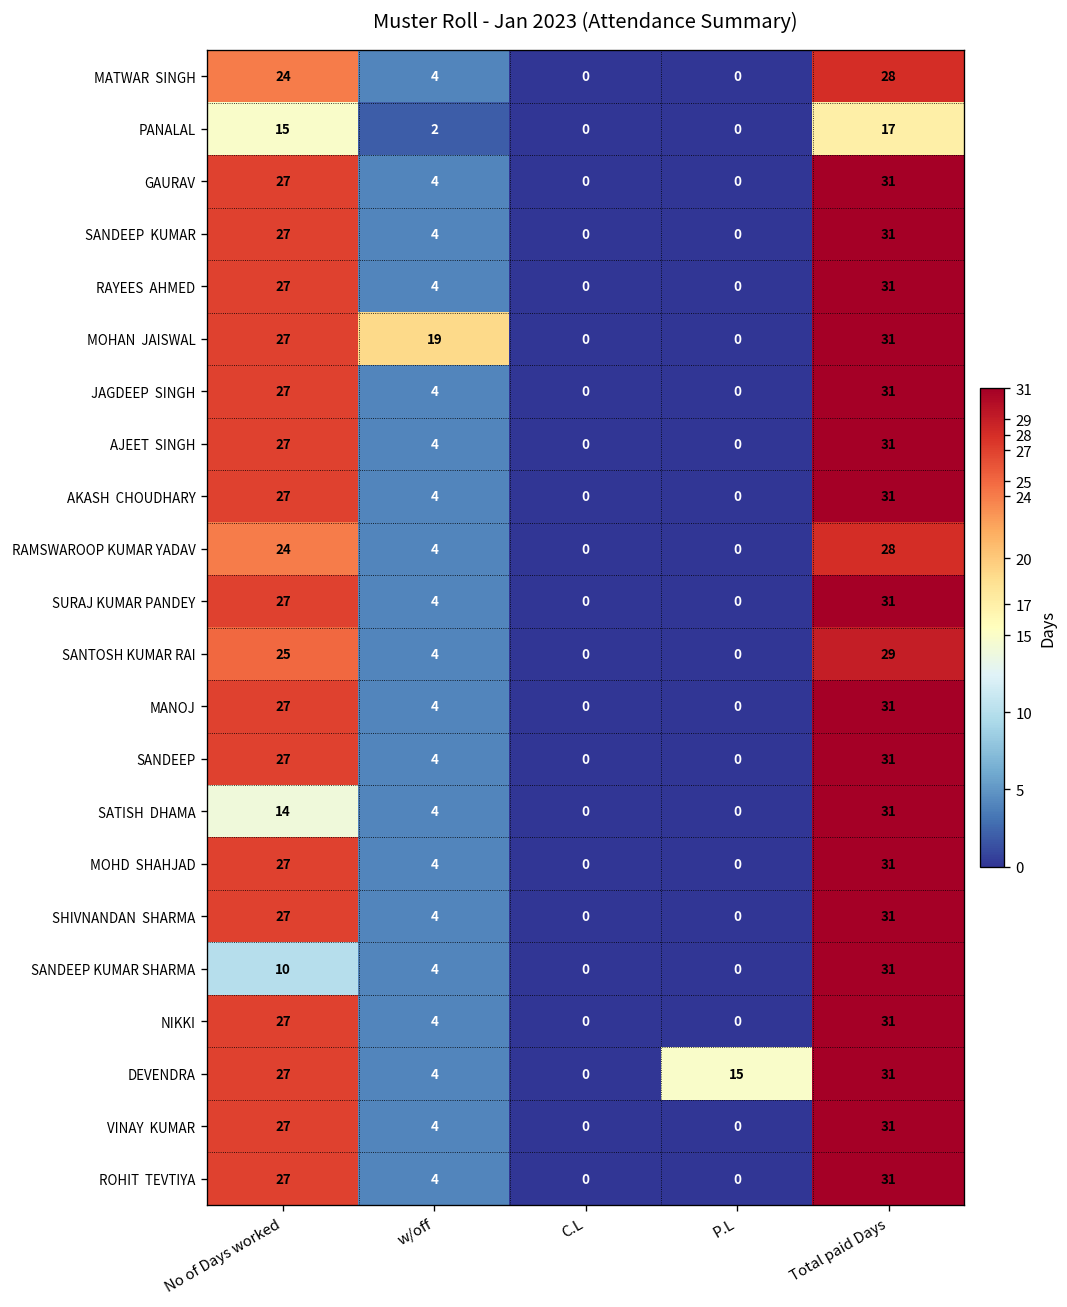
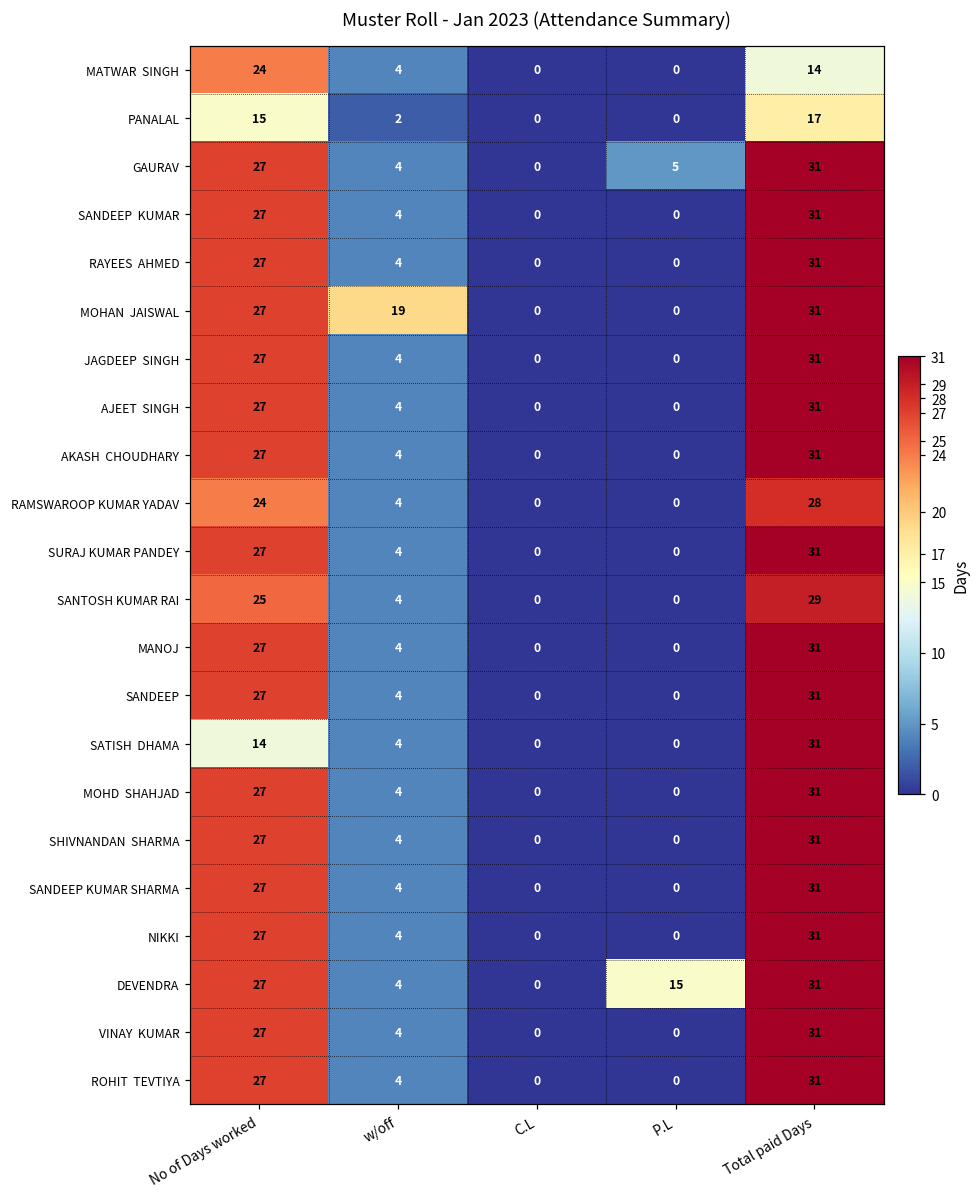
  {
    "MATWAR SINGH": {
      "No of Days worked": 24,
      "w/off": 4,
      "C.L": 0,
      "P.L": 0,
-     "Total paid Days": 28
+     "Total paid Days": 14
    },
    "PANALAL": {
      "No of Days worked": 15,
      "w/off": 2,
      "C.L": 0,
      "P.L": 0,
      "Total paid Days": 17
    },
    "GAURAV": {
      "No of Days worked": 27,
      "w/off": 4,
      "C.L": 0,
-     "P.L": 0,
+     "P.L": 5,
      "Total paid Days": 31
    },
    "SANDEEP KUMAR": {
      "No of Days worked": 27,
      "w/off": 4,
      "C.L": 0,
      "P.L": 0,
      "Total paid Days": 31
    },
    "RAYEES AHMED": {
      "No of Days worked": 27,
      "w/off": 4,
      "C.L": 0,
      "P.L": 0,
      "Total paid Days": 31
    },
    "MOHAN JAISWAL": {
      "No of Days worked": 27,
      "w/off": 19,
      "C.L": 0,
      "P.L": 0,
      "Total paid Days": 31
    },
    "JAGDEEP SINGH": {
      "No of Days worked": 27,
      "w/off": 4,
      "C.L": 0,
      "P.L": 0,
      "Total paid Days": 31
    },
    "AJEET SINGH": {
      "No of Days worked": 27,
      "w/off": 4,
      "C.L": 0,
      "P.L": 0,
      "Total paid Days": 31
    },
    "AKASH CHOUDHARY": {
      "No of Days worked": 27,
      "w/off": 4,
      "C.L": 0,
      "P.L": 0,
      "Total paid Days": 31
    },
    "RAMSWAROOP KUMAR YADAV": {
      "No of Days worked": 24,
      "w/off": 4,
      "C.L": 0,
      "P.L": 0,
      "Total paid Days": 28
    },
    "SURAJ KUMAR PANDEY": {
      "No of Days worked": 27,
      "w/off": 4,
      "C.L": 0,
      "P.L": 0,
      "Total paid Days": 31
    },
    "SANTOSH KUMAR RAI": {
      "No of Days worked": 25,
      "w/off": 4,
      "C.L": 0,
      "P.L": 0,
      "Total paid Days": 29
    },
    "MANOJ": {
      "No of Days worked": 27,
      "w/off": 4,
      "C.L": 0,
      "P.L": 0,
      "Total paid Days": 31
    },
    "SANDEEP": {
      "No of Days worked": 27,
      "w/off": 4,
      "C.L": 0,
      "P.L": 0,
      "Total paid Days": 31
    },
    "SATISH DHAMA": {
      "No of Days worked": 14,
      "w/off": 4,
      "C.L": 0,
      "P.L": 0,
      "Total paid Days": 31
    },
    "MOHD SHAHJAD": {
      "No of Days worked": 27,
      "w/off": 4,
      "C.L": 0,
      "P.L": 0,
      "Total paid Days": 31
    },
    "SHIVNANDAN SHARMA": {
      "No of Days worked": 27,
      "w/off": 4,
      "C.L": 0,
      "P.L": 0,
      "Total paid Days": 31
    },
    "SANDEEP KUMAR SHARMA": {
-     "No of Days worked": 10,
+     "No of Days worked": 27,
      "w/off": 4,
      "C.L": 0,
      "P.L": 0,
      "Total paid Days": 31
    },
    "NIKKI": {
      "No of Days worked": 27,
      "w/off": 4,
      "C.L": 0,
      "P.L": 0,
      "Total paid Days": 31
    },
    "DEVENDRA": {
      "No of Days worked": 27,
      "w/off": 4,
      "C.L": 0,
      "P.L": 15,
      "Total paid Days": 31
    },
    "VINAY KUMAR": {
      "No of Days worked": 27,
      "w/off": 4,
      "C.L": 0,
      "P.L": 0,
      "Total paid Days": 31
    },
    "ROHIT TEVTIYA": {
      "No of Days worked": 27,
      "w/off": 4,
      "C.L": 0,
      "P.L": 0,
      "Total paid Days": 31
    }
  }
